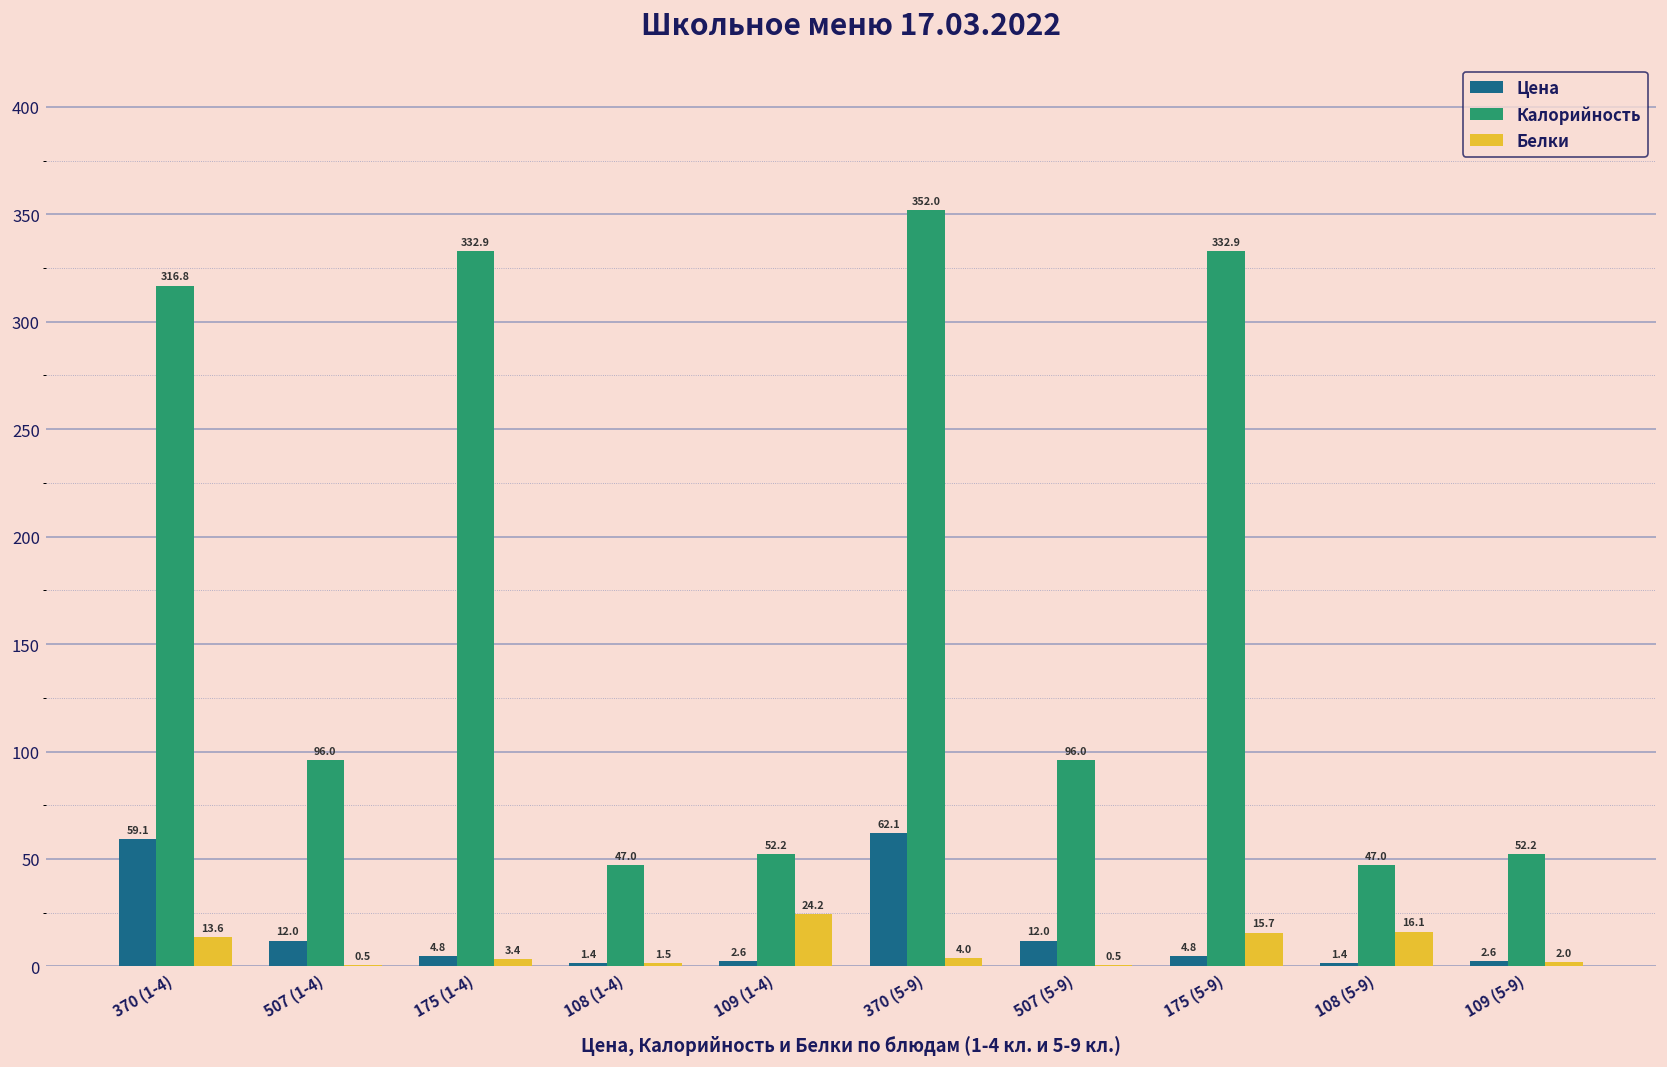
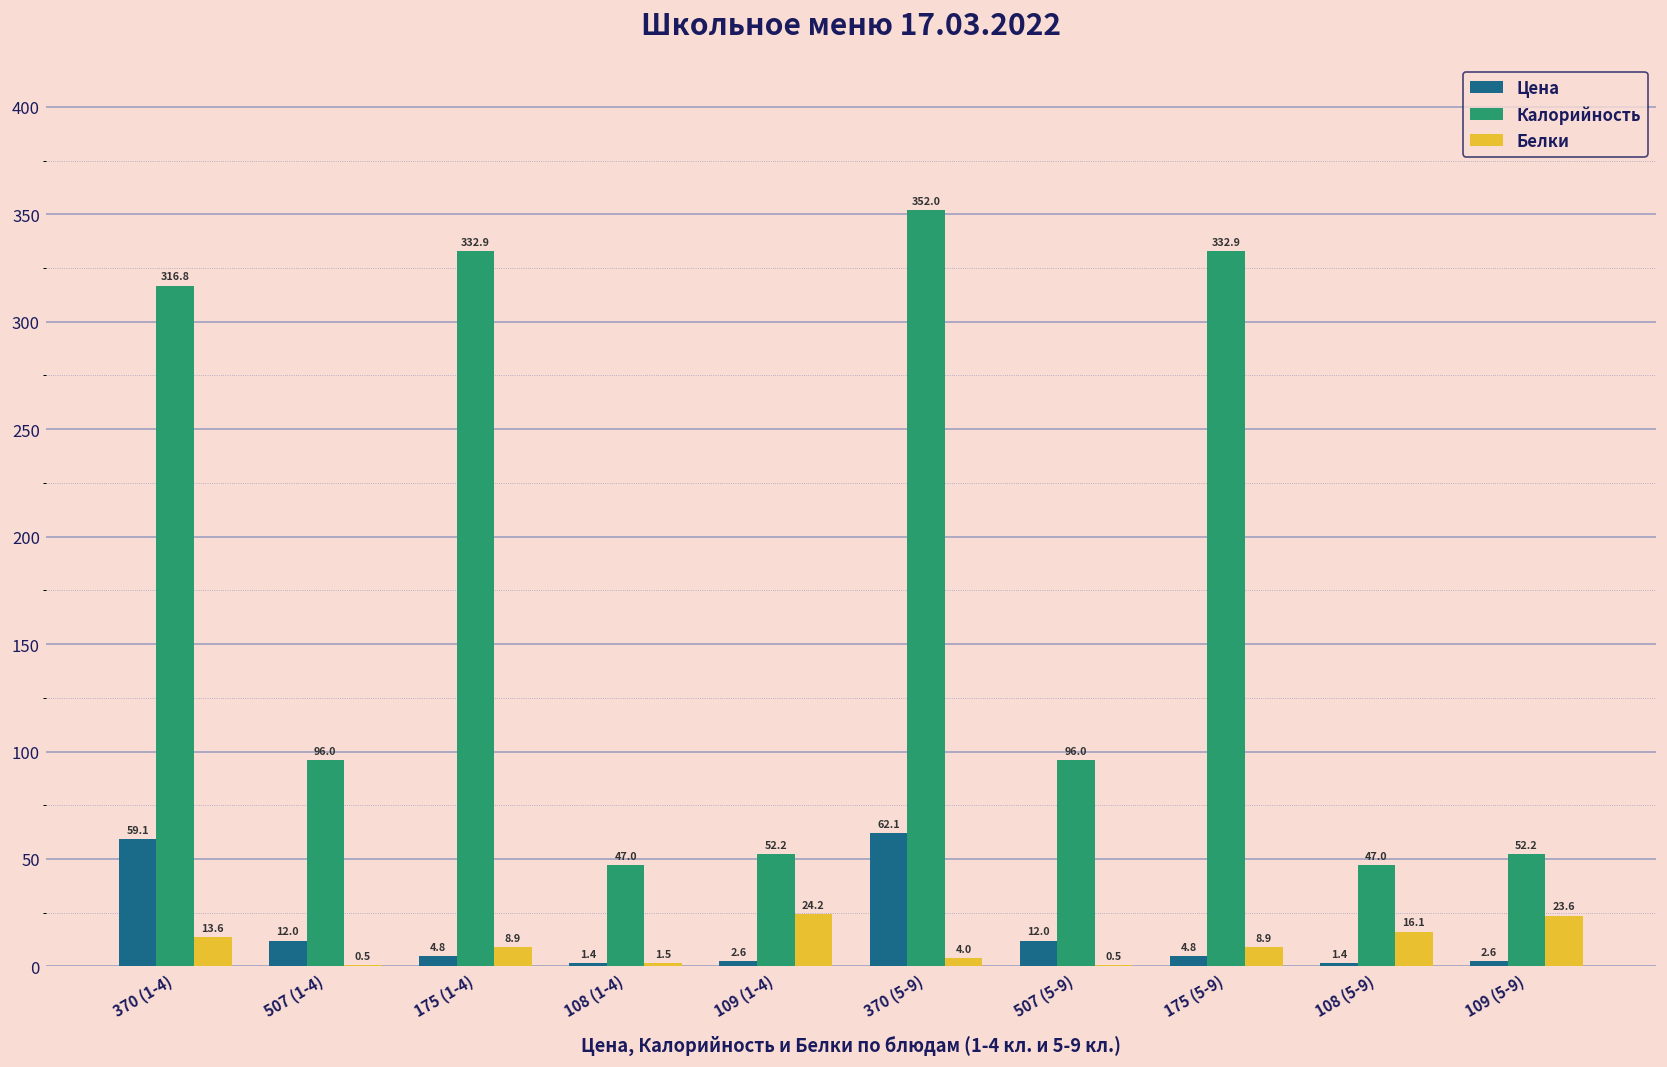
  {
    "Белки": {
      "370 (1-4)": 13.6,
      "507 (1-4)": 0.5,
-     "175 (1-4)": 3.4,
+     "175 (1-4)": 8.9,
      "108 (1-4)": 1.5,
      "109 (1-4)": 24.2,
      "370 (5-9)": 4.0,
      "507 (5-9)": 0.5,
-     "175 (5-9)": 15.7,
+     "175 (5-9)": 8.9,
      "108 (5-9)": 16.1,
-     "109 (5-9)": 2.0
+     "109 (5-9)": 23.6
    }
  }
